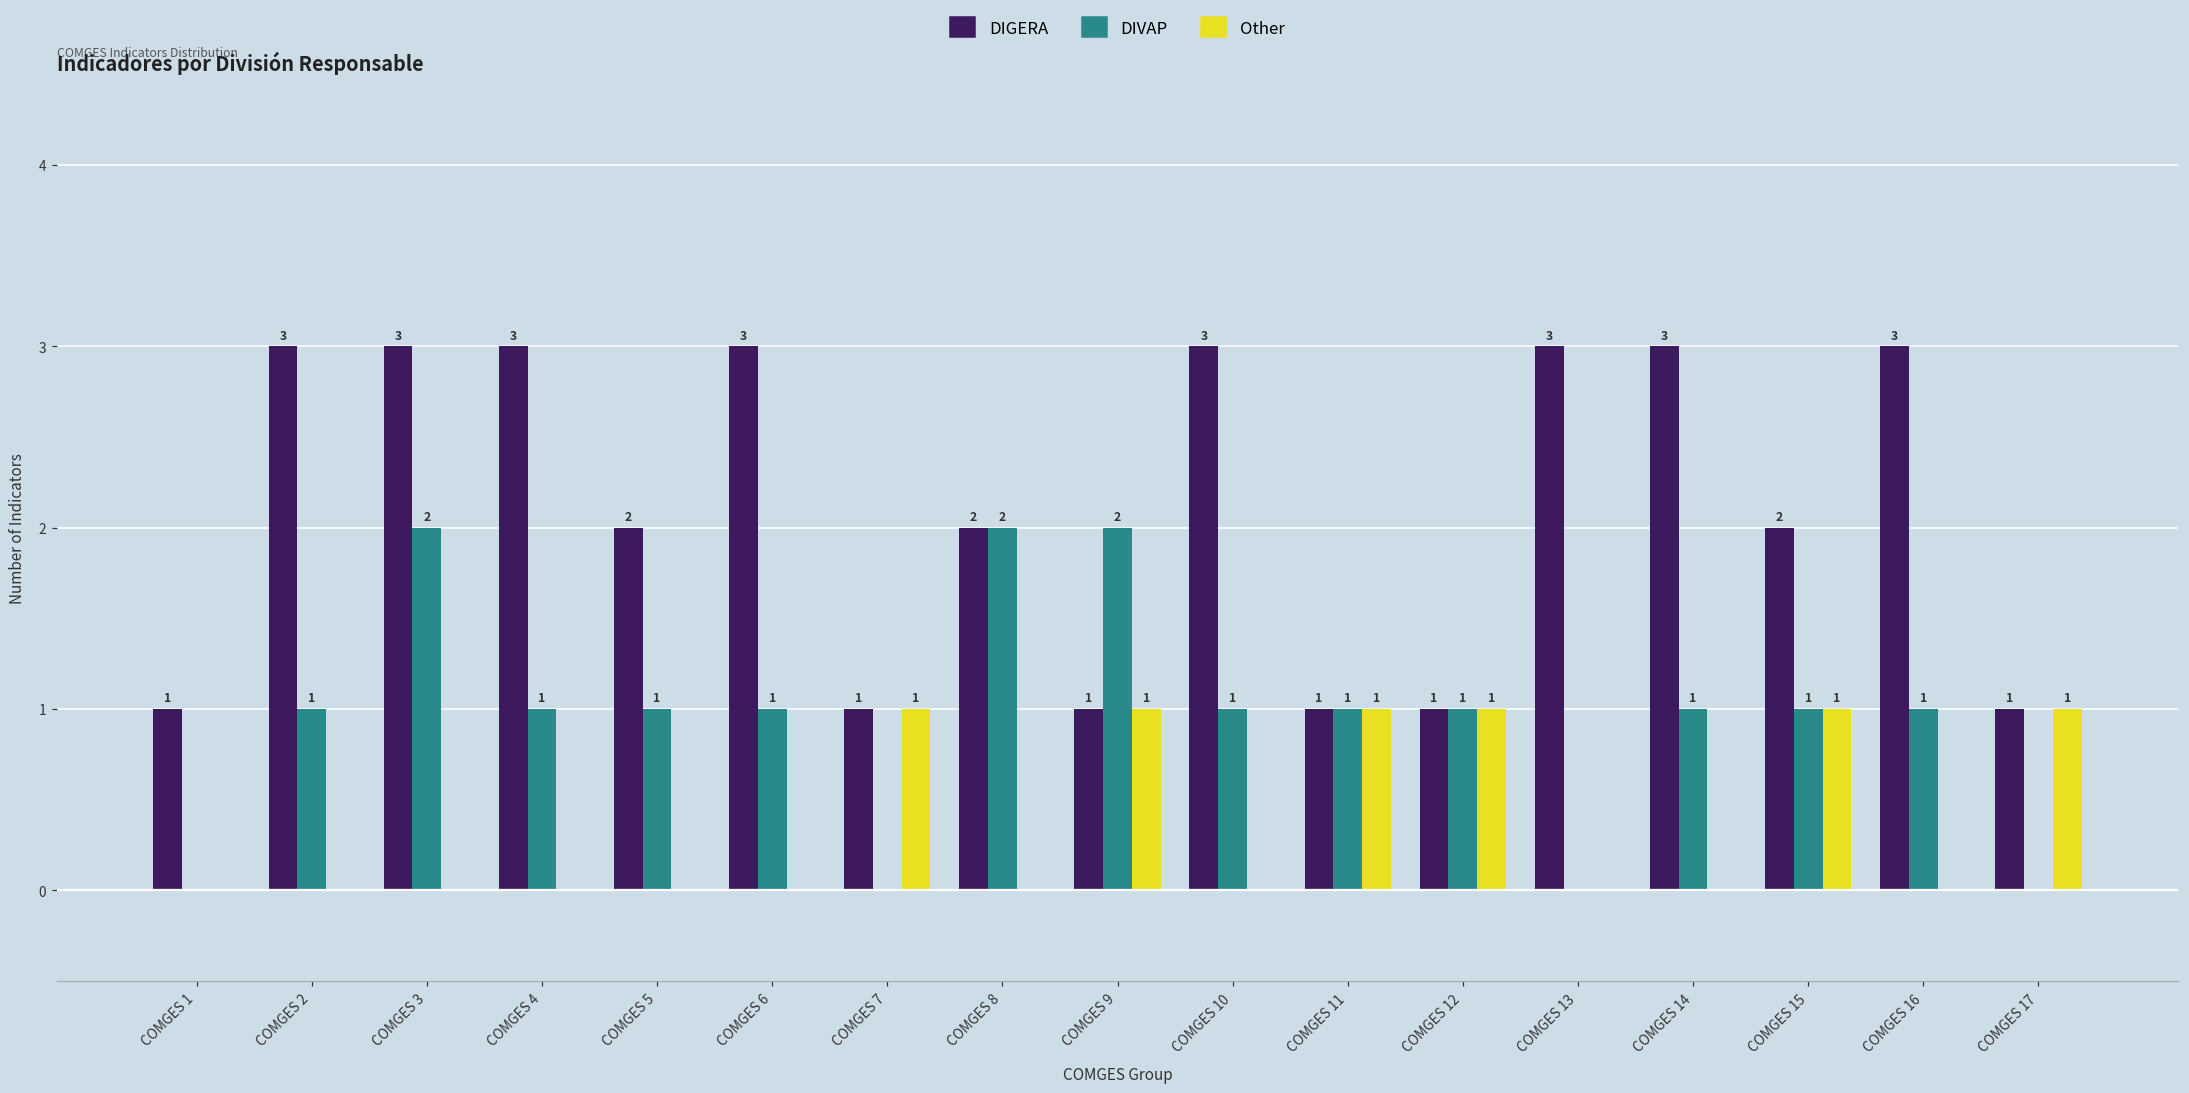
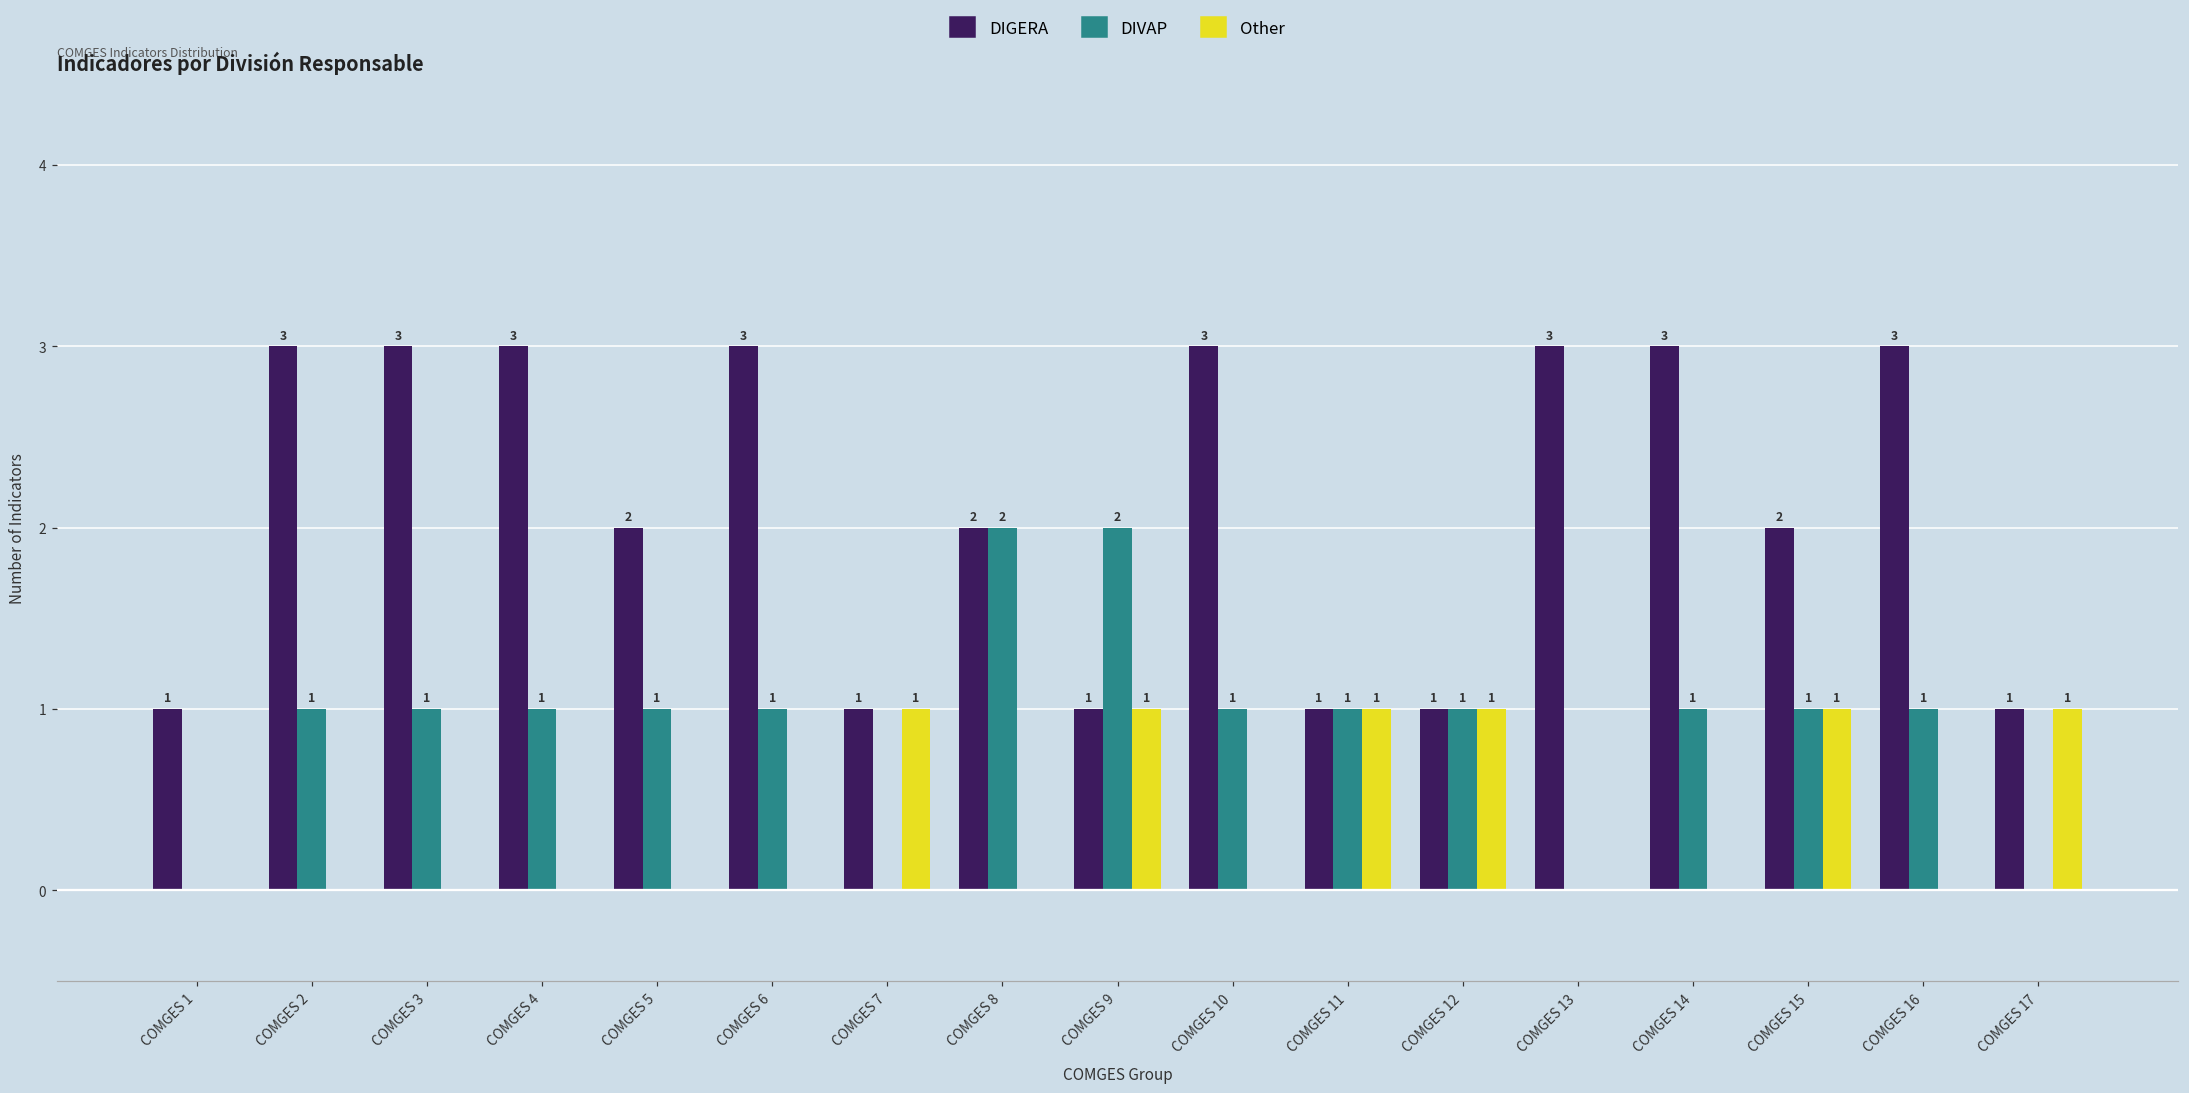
  {
    "DIGERA": {
      "COMGES 1": 1,
      "COMGES 2": 3,
      "COMGES 3": 3,
      "COMGES 4": 3,
      "COMGES 5": 2,
      "COMGES 6": 3,
      "COMGES 7": 1,
      "COMGES 8": 2,
      "COMGES 9": 1,
      "COMGES 10": 3,
      "COMGES 11": 1,
      "COMGES 12": 1,
      "COMGES 13": 3,
      "COMGES 14": 3,
      "COMGES 15": 2,
      "COMGES 16": 3,
      "COMGES 17": 1
    },
    "DIVAP": {
      "COMGES 2": 1,
-     "COMGES 3": 2,
+     "COMGES 3": 1,
      "COMGES 4": 1,
      "COMGES 5": 1,
      "COMGES 6": 1,
      "COMGES 8": 2,
      "COMGES 9": 2,
      "COMGES 10": 1,
      "COMGES 11": 1,
      "COMGES 12": 1,
      "COMGES 14": 1,
      "COMGES 15": 1,
      "COMGES 16": 1
    },
    "Other": {
      "COMGES 7": 1,
      "COMGES 9": 1,
      "COMGES 11": 1,
      "COMGES 12": 1,
      "COMGES 15": 1,
      "COMGES 17": 1
    }
  }
